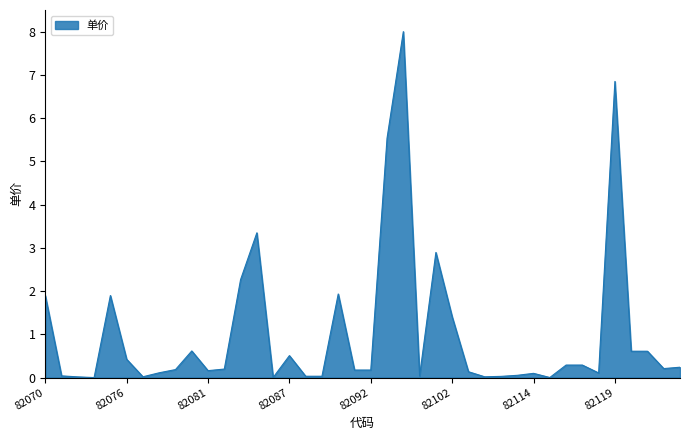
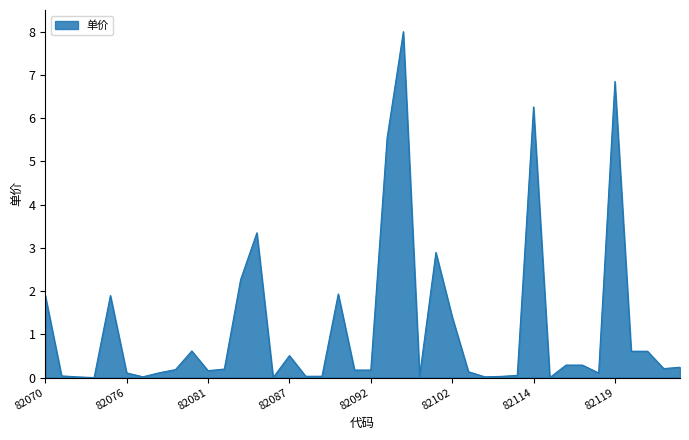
  {
    "82070": 1.9,
-   "82076": 0.4,
+   "82076": 0.1,
    "82081": 0.2,
    "82087": 0.5,
    "82092": 0.2,
    "82102": 1.4,
-   "82114": 0.1,
+   "82114": 6.3,
    "82119": 6.8
  }
